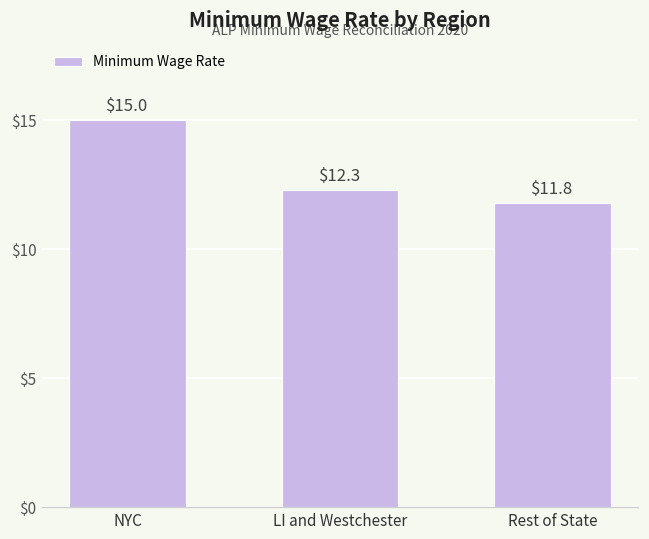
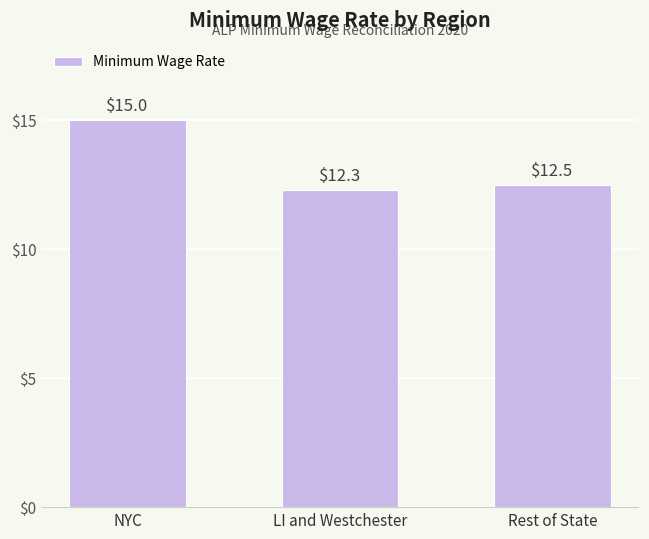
  {
    "NYC": "$15.0",
    "LI and Westchester": "$12.3",
-   "Rest of State": "$11.8"
+   "Rest of State": "$12.5"
  }
